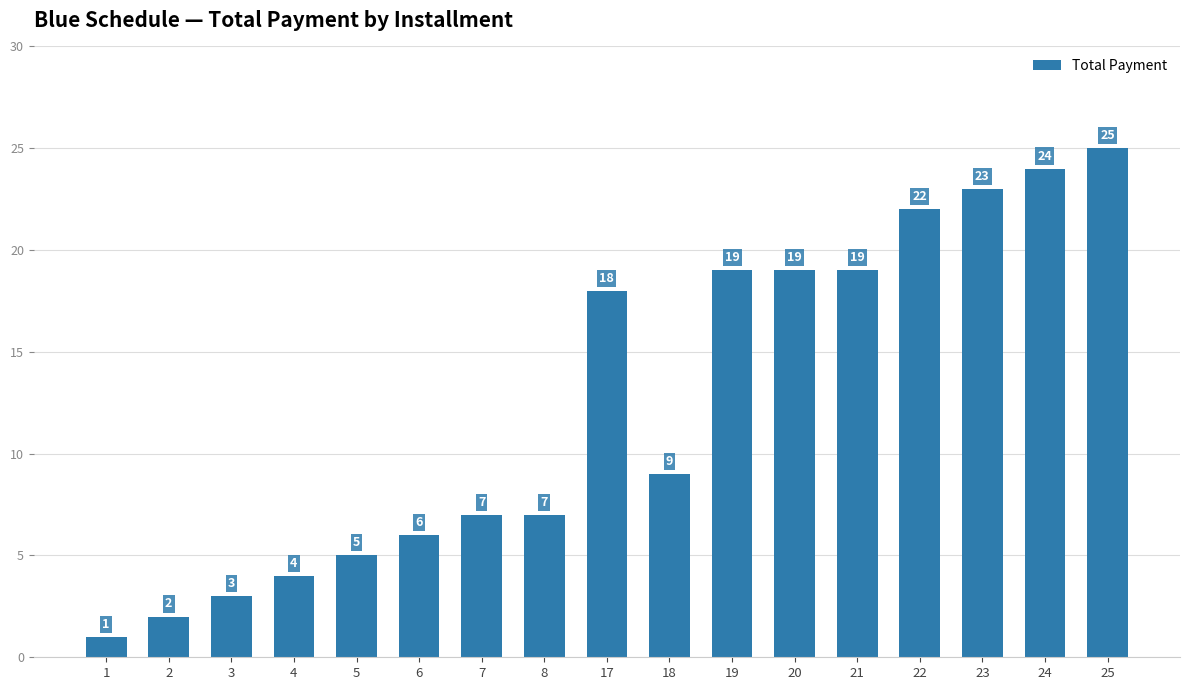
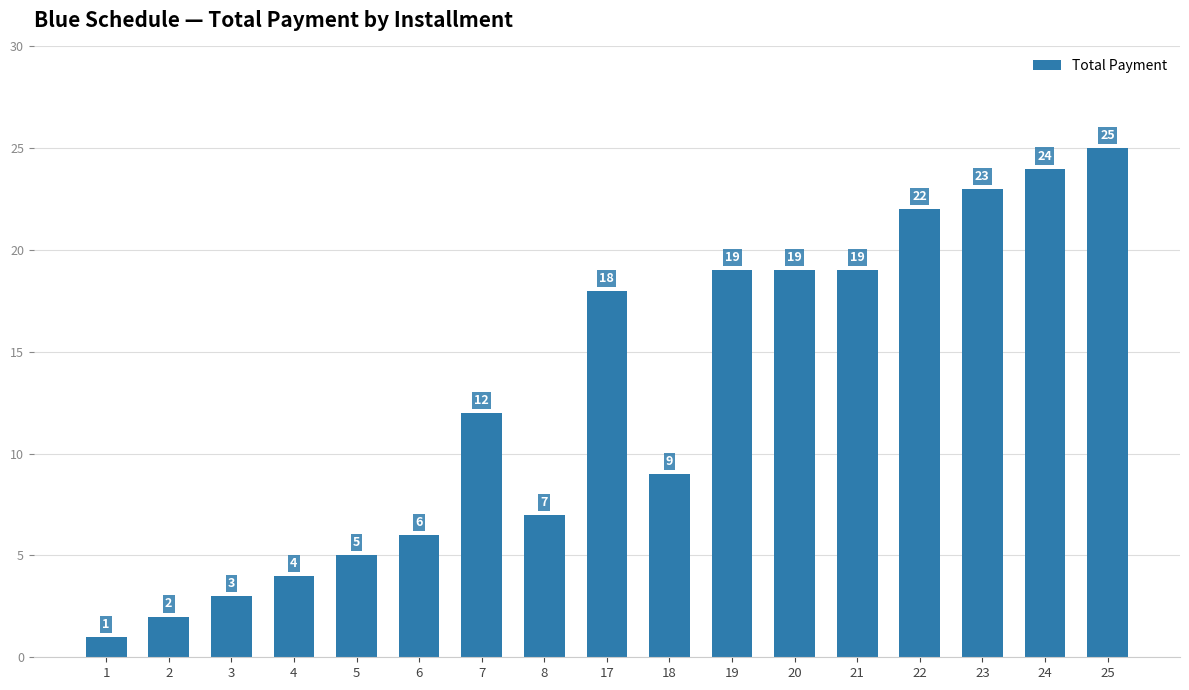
  {
-   "7": 7
+   "7": 12
  }
